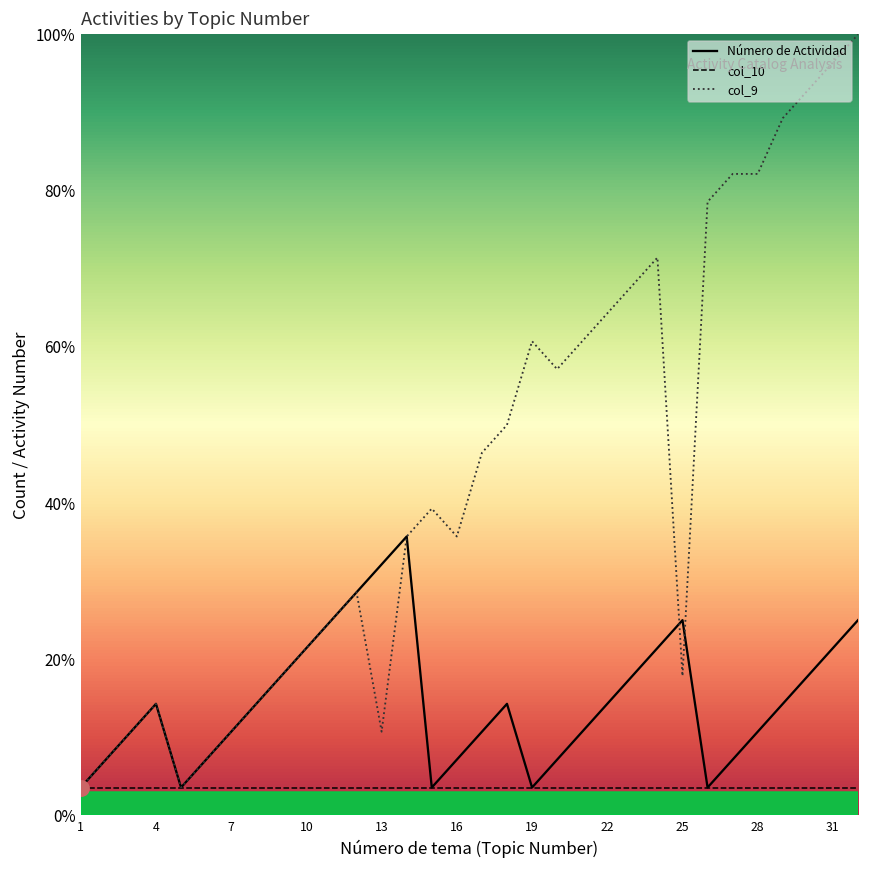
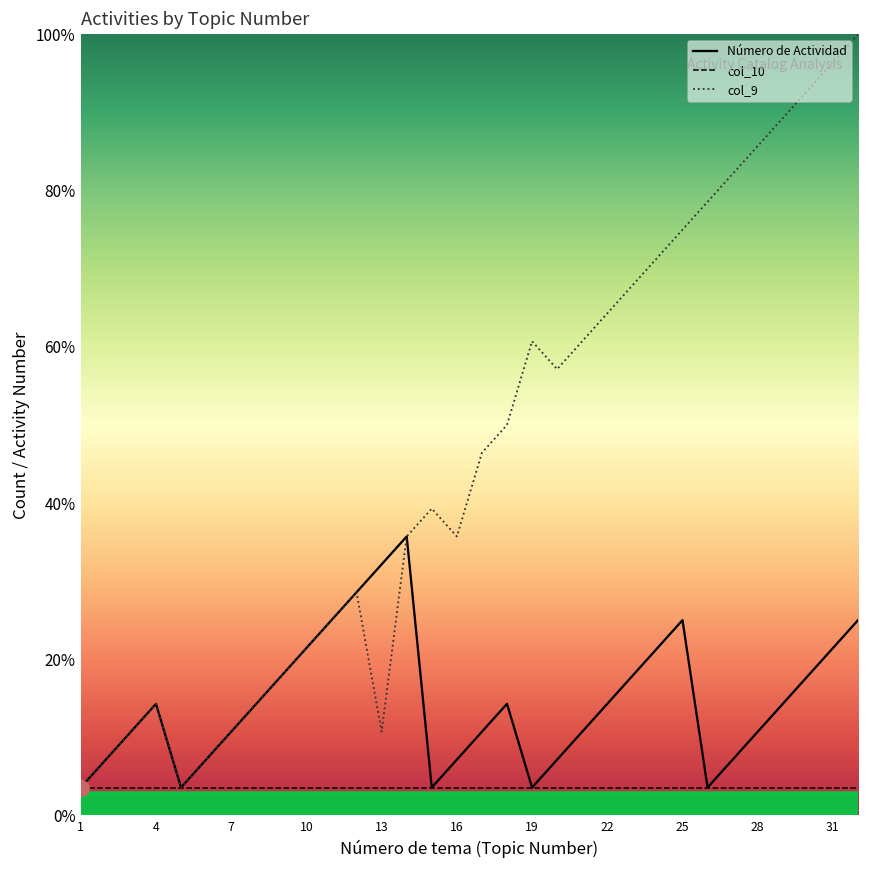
  {
    "col_9": {
      "13": "11%",
      "16": "36%",
      "19": "61%",
      "22": "64%",
-     "25": "18%",
-     "28": "82%"
+     "25": "75%",
+     "28": "86%"
    }
  }
